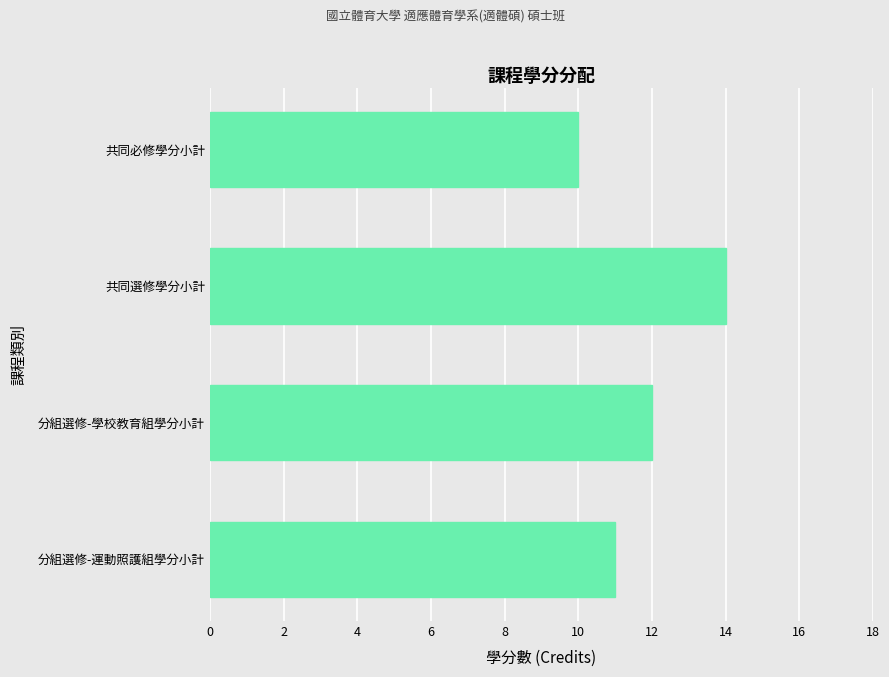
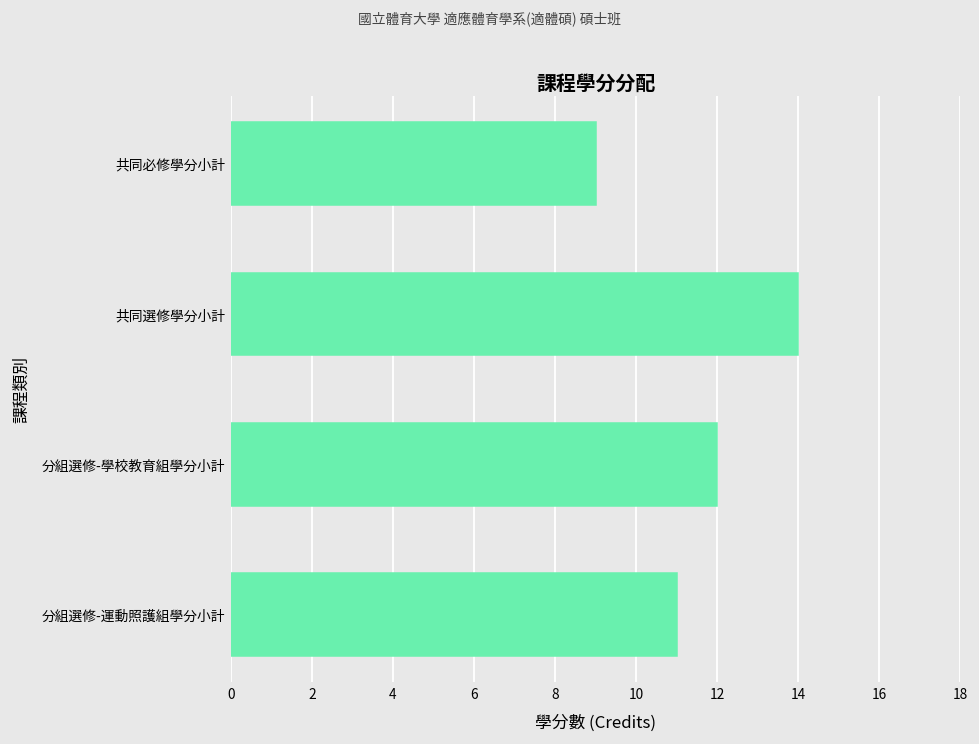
  {
-   "共同必修學分小計": 10,
+   "共同必修學分小計": 9,
    "共同選修學分小計": 14,
    "分組選修-學校教育組學分小計": 12,
    "分組選修-運動照護組學分小計": 11
  }
